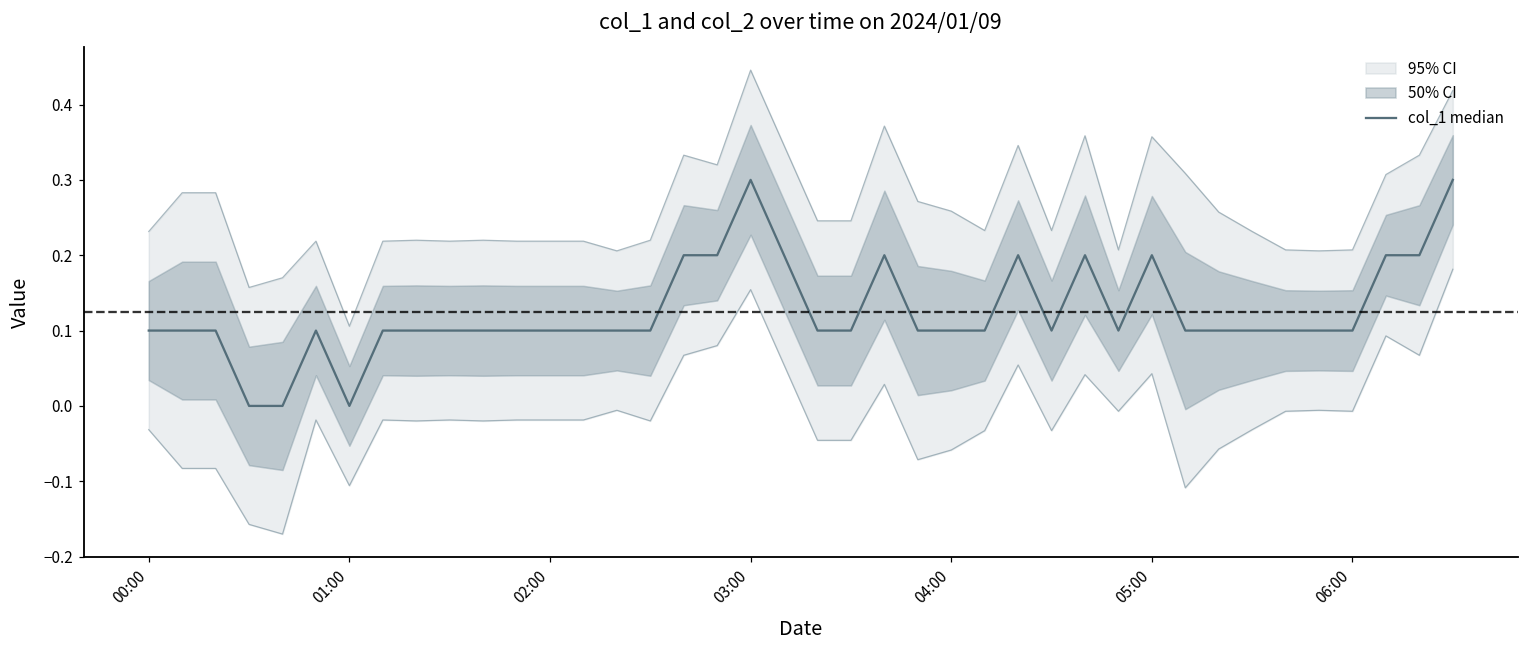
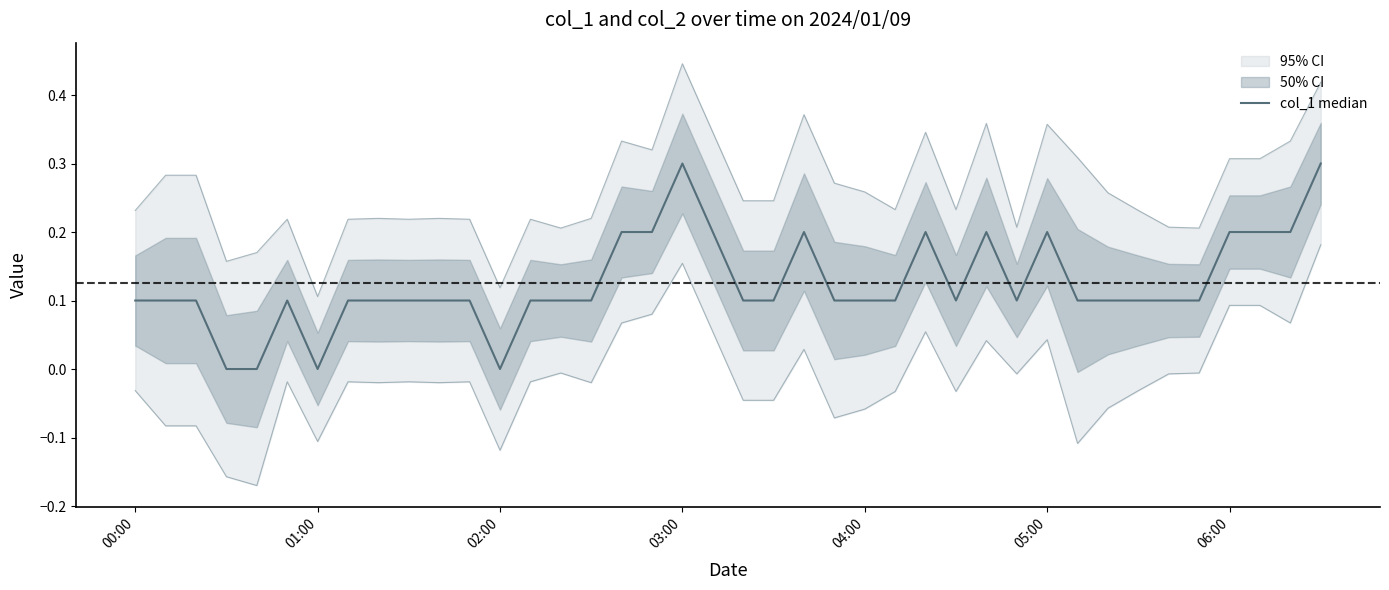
  {
    "col_1 median": {
      "00:00": 0.1,
      "01:00": 0.0,
-     "02:00": 0.1,
+     "02:00": 0.0,
      "03:00": 0.3,
      "04:00": 0.1,
      "05:00": 0.2,
-     "06:00": 0.1
+     "06:00": 0.2
    },
    "95% CI": {
      "00:00": 0.23,
      "01:00": 0.11,
      "03:00": 0.45,
      "04:00": 0.26,
      "05:00": 0.36
    }
  }
